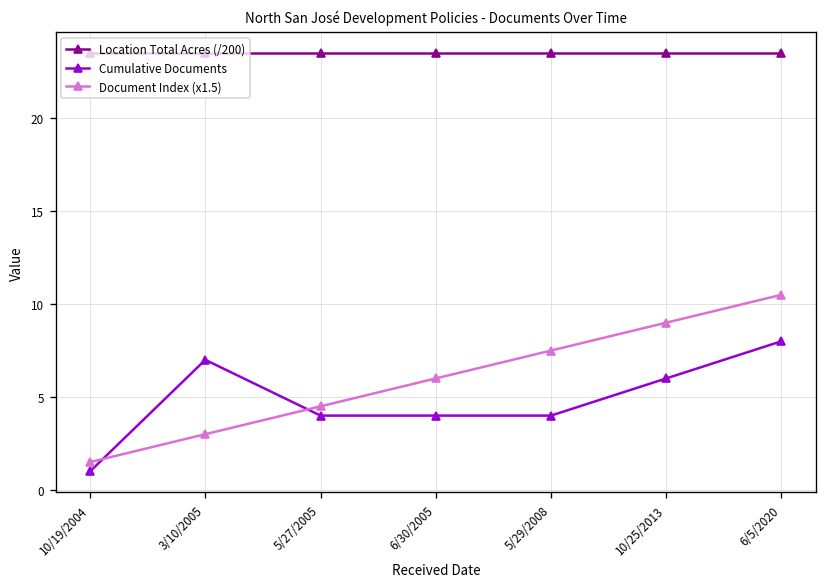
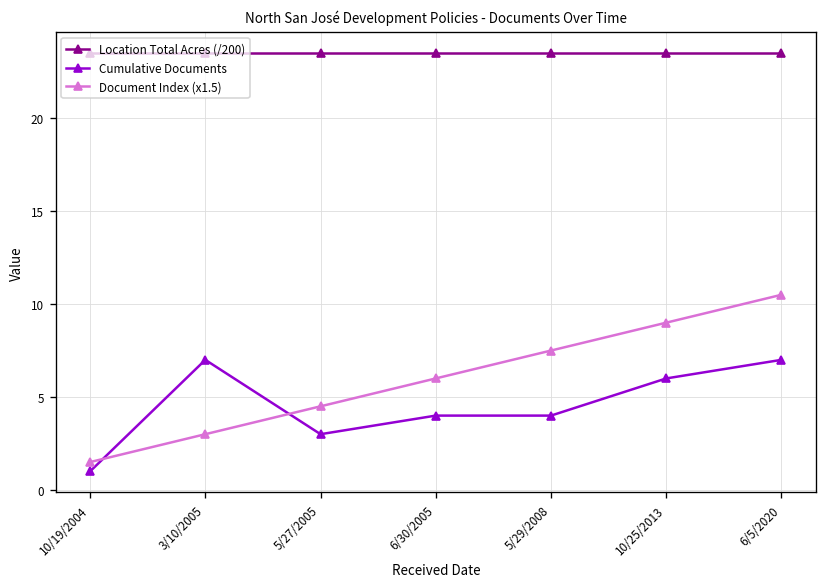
  {
    "Location Total Acres (/200)": {
      "5/27/2005": 23.5,
      "6/30/2005": 23.5,
      "5/29/2008": 23.5,
      "10/25/2013": 23.5,
      "6/5/2020": 23.5
    },
    "Cumulative Documents": {
      "10/19/2004": 1,
      "3/10/2005": 7,
-     "5/27/2005": 4,
+     "5/27/2005": 3,
      "6/30/2005": 4,
      "5/29/2008": 4,
      "10/25/2013": 6,
-     "6/5/2020": 8
+     "6/5/2020": 7
    },
    "Document Index (x1.5)": {
      "10/19/2004": 1.5,
      "3/10/2005": 3,
      "5/27/2005": 4.5,
      "6/30/2005": 6,
      "5/29/2008": 7.5,
      "10/25/2013": 9,
      "6/5/2020": 10.5
    }
  }
